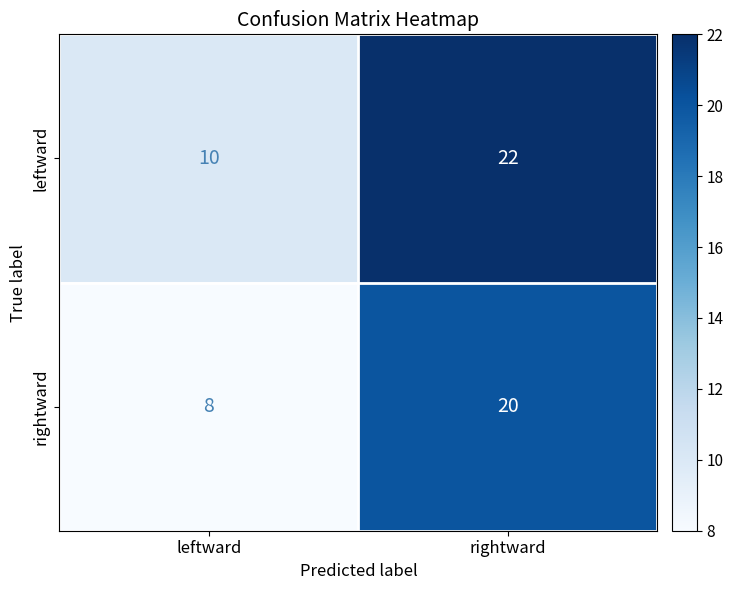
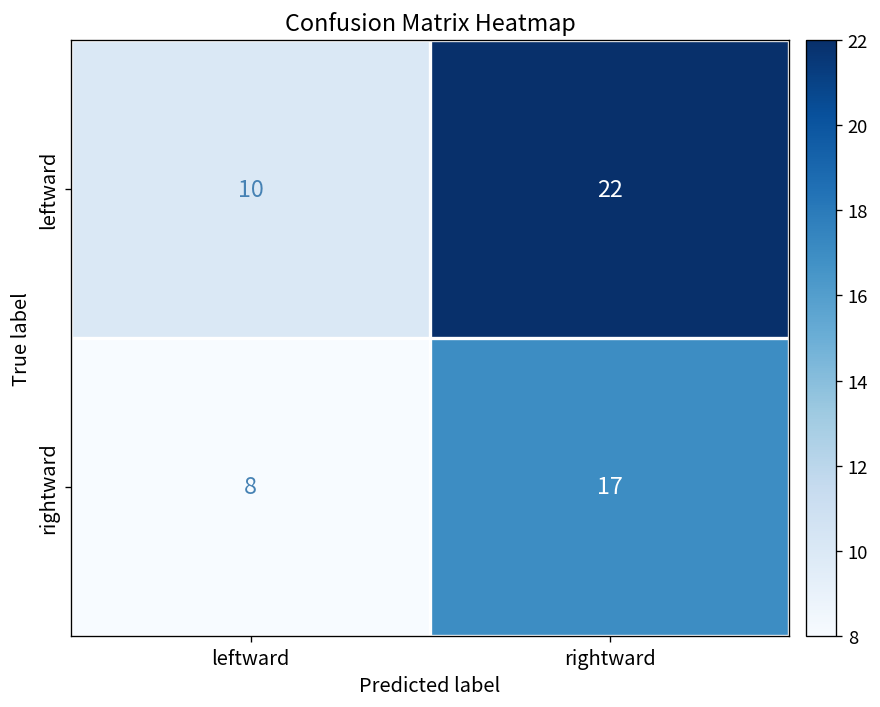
  {
    "leftward": {
      "leftward": 10,
      "rightward": 22
    },
    "rightward": {
      "leftward": 8,
-     "rightward": 20
+     "rightward": 17
    }
  }
